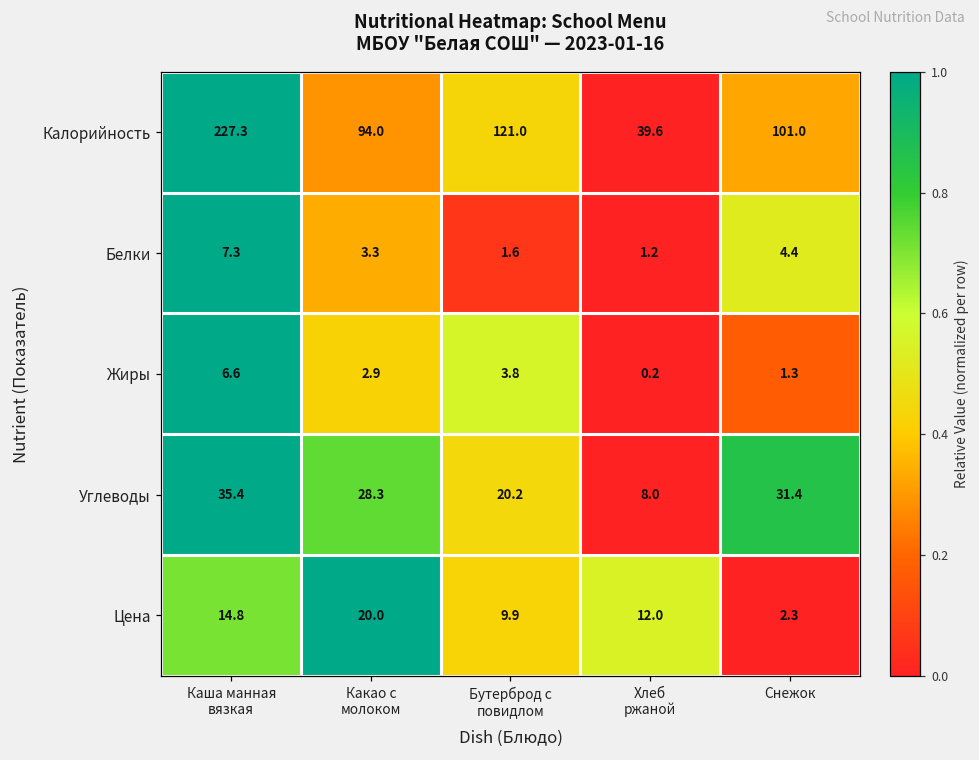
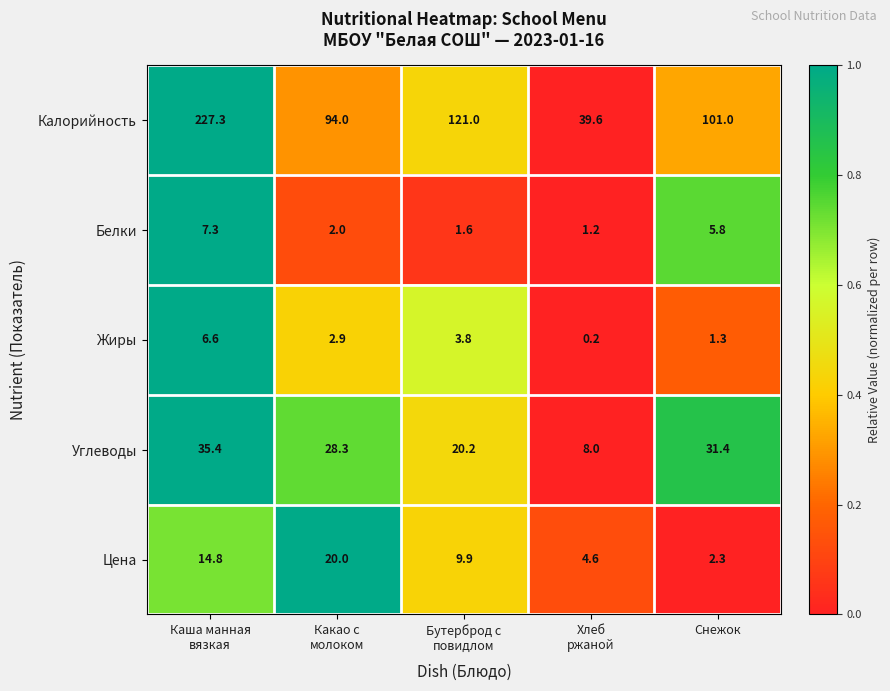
  {
    "Калорийность": {
      "Каша манная вязкая": 227.3,
      "Какао с молоком": 94.0,
      "Бутерброд с повидлом": 121.0,
      "Хлеб ржаной": 39.6,
      "Снежок": 101.0
    },
    "Белки": {
      "Каша манная вязкая": 7.3,
-     "Какао с молоком": 3.3,
+     "Какао с молоком": 2.0,
      "Бутерброд с повидлом": 1.6,
      "Хлеб ржаной": 1.2,
-     "Снежок": 4.4
+     "Снежок": 5.8
    },
    "Жиры": {
      "Каша манная вязкая": 6.6,
      "Какао с молоком": 2.9,
      "Бутерброд с повидлом": 3.8,
      "Хлеб ржаной": 0.2,
      "Снежок": 1.3
    },
    "Углеводы": {
      "Каша манная вязкая": 35.4,
      "Какао с молоком": 28.3,
      "Бутерброд с повидлом": 20.2,
      "Хлеб ржаной": 8.0,
      "Снежок": 31.4
    },
    "Цена": {
      "Каша манная вязкая": 14.8,
      "Какао с молоком": 20.0,
      "Бутерброд с повидлом": 9.9,
-     "Хлеб ржаной": 12.0,
+     "Хлеб ржаной": 4.6,
      "Снежок": 2.3
    }
  }
